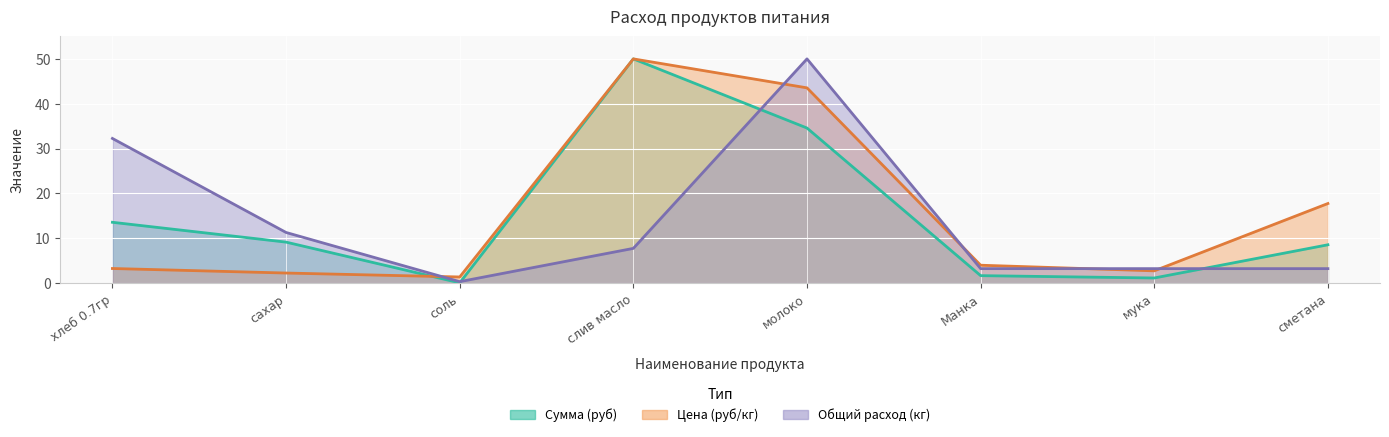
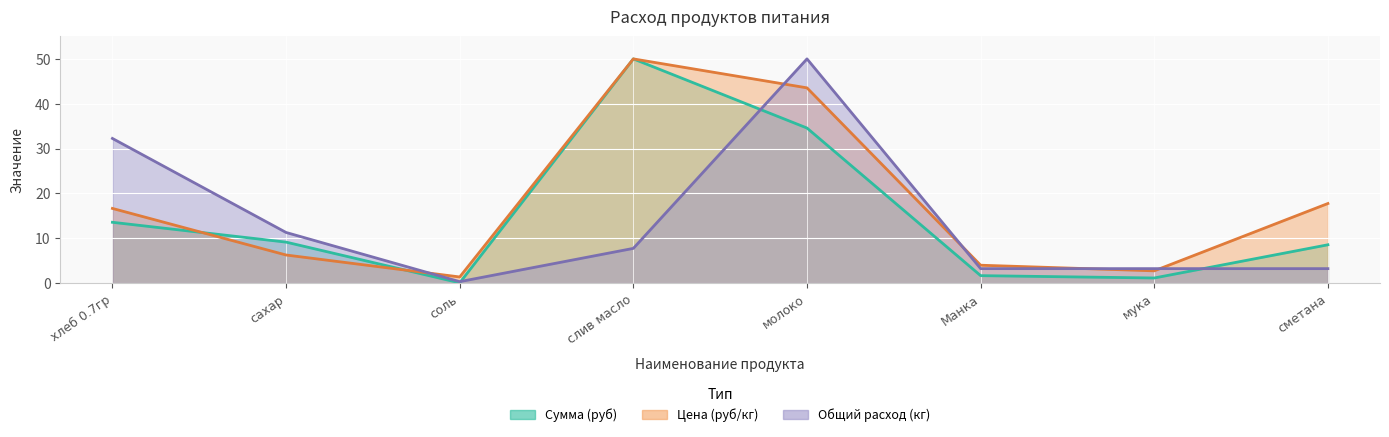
  {
    "Цена (руб/кг)": {
-     "хлеб 0.7гр": 3,
-     "сахар": 2,
+     "хлеб 0.7гр": 17,
+     "сахар": 6,
      "соль": 1,
      "молоко": 44,
      "Манка": 4,
      "сметана": 18
    }
  }
